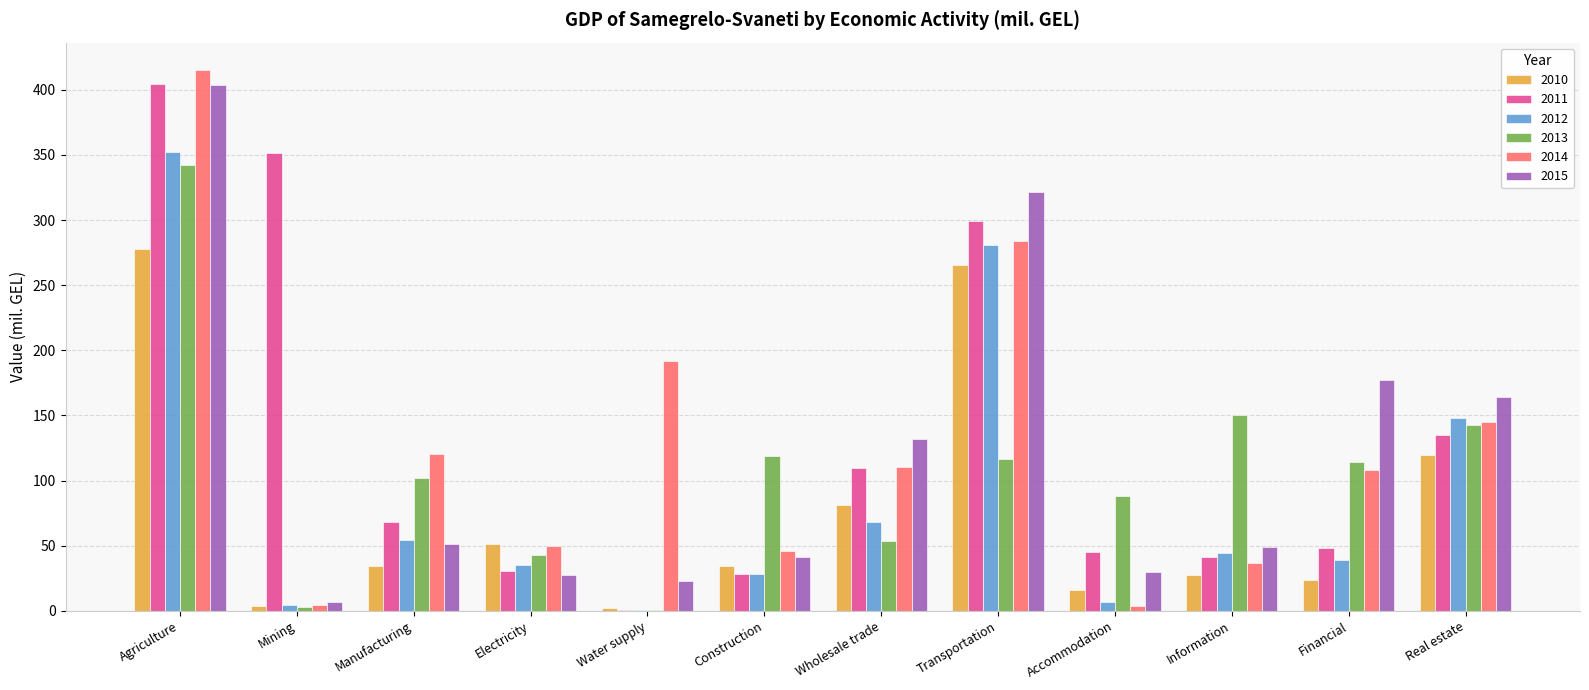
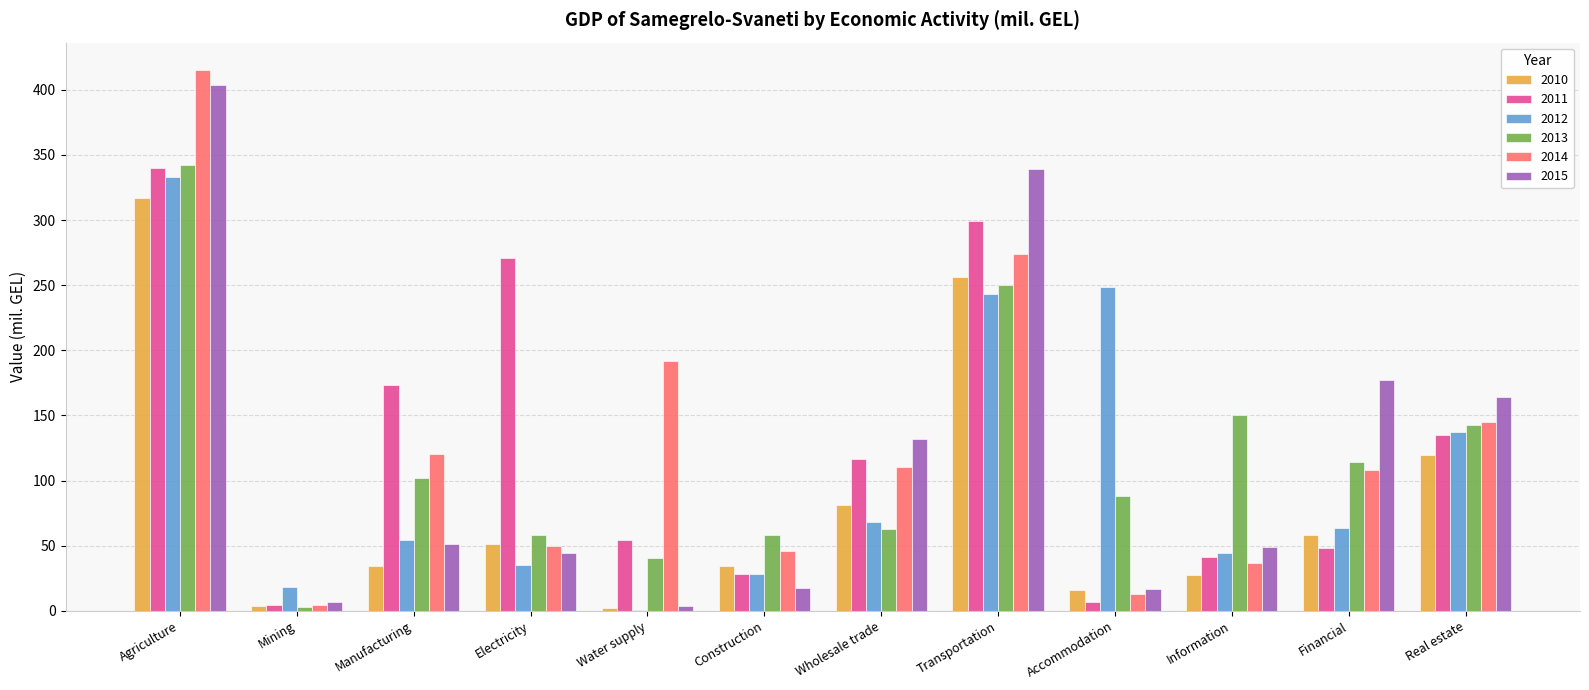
  {
    "2010": {
-     "Agriculture": 278,
+     "Agriculture": 317,
      "Mining": 4,
      "Manufacturing": 34,
      "Electricity": 52,
      "Water supply": 2,
      "Construction": 34,
      "Wholesale trade": 81,
-     "Transportation": 265,
+     "Transportation": 256,
      "Accommodation": 16,
      "Information": 28,
-     "Financial": 23,
+     "Financial": 58,
      "Real estate": 120
    },
    "2011": {
-     "Agriculture": 405,
-     "Mining": 351,
-     "Manufacturing": 68,
-     "Electricity": 31,
-     "Water supply": 0,
+     "Agriculture": 340,
+     "Mining": 4,
+     "Manufacturing": 173,
+     "Electricity": 271,
+     "Water supply": 54,
      "Construction": 28,
-     "Wholesale trade": 110,
+     "Wholesale trade": 117,
      "Transportation": 299,
-     "Accommodation": 45,
+     "Accommodation": 7,
      "Information": 41,
      "Financial": 48,
      "Real estate": 135
    },
    "2012": {
-     "Agriculture": 352,
-     "Mining": 5,
+     "Agriculture": 333,
+     "Mining": 18,
      "Manufacturing": 54,
      "Electricity": 35,
      "Construction": 29,
      "Wholesale trade": 68,
-     "Transportation": 281,
-     "Accommodation": 7,
+     "Transportation": 243,
+     "Accommodation": 249,
      "Information": 45,
-     "Financial": 39,
-     "Real estate": 148
+     "Financial": 64,
+     "Real estate": 137
    },
    "2013": {
      "Agriculture": 342,
      "Mining": 3,
      "Manufacturing": 102,
-     "Electricity": 43,
-     "Water supply": 0,
-     "Construction": 119,
-     "Wholesale trade": 53,
-     "Transportation": 116,
+     "Electricity": 58,
+     "Water supply": 40,
+     "Construction": 58,
+     "Wholesale trade": 63,
+     "Transportation": 250,
      "Accommodation": 88,
      "Information": 150,
      "Financial": 115,
      "Real estate": 143
    },
    "2014": {
      "Agriculture": 415,
      "Mining": 4,
      "Manufacturing": 121,
      "Electricity": 50,
      "Water supply": 192,
      "Construction": 46,
      "Wholesale trade": 110,
-     "Transportation": 284,
-     "Accommodation": 3,
+     "Transportation": 274,
+     "Accommodation": 13,
      "Information": 36,
      "Financial": 108,
      "Real estate": 145
    },
    "2015": {
      "Agriculture": 403,
      "Mining": 7,
      "Manufacturing": 51,
-     "Electricity": 27,
-     "Water supply": 22,
-     "Construction": 41,
+     "Electricity": 44,
+     "Water supply": 4,
+     "Construction": 17,
      "Wholesale trade": 132,
-     "Transportation": 322,
-     "Accommodation": 30,
+     "Transportation": 339,
+     "Accommodation": 16,
      "Information": 49,
      "Financial": 177,
      "Real estate": 164
    }
  }
